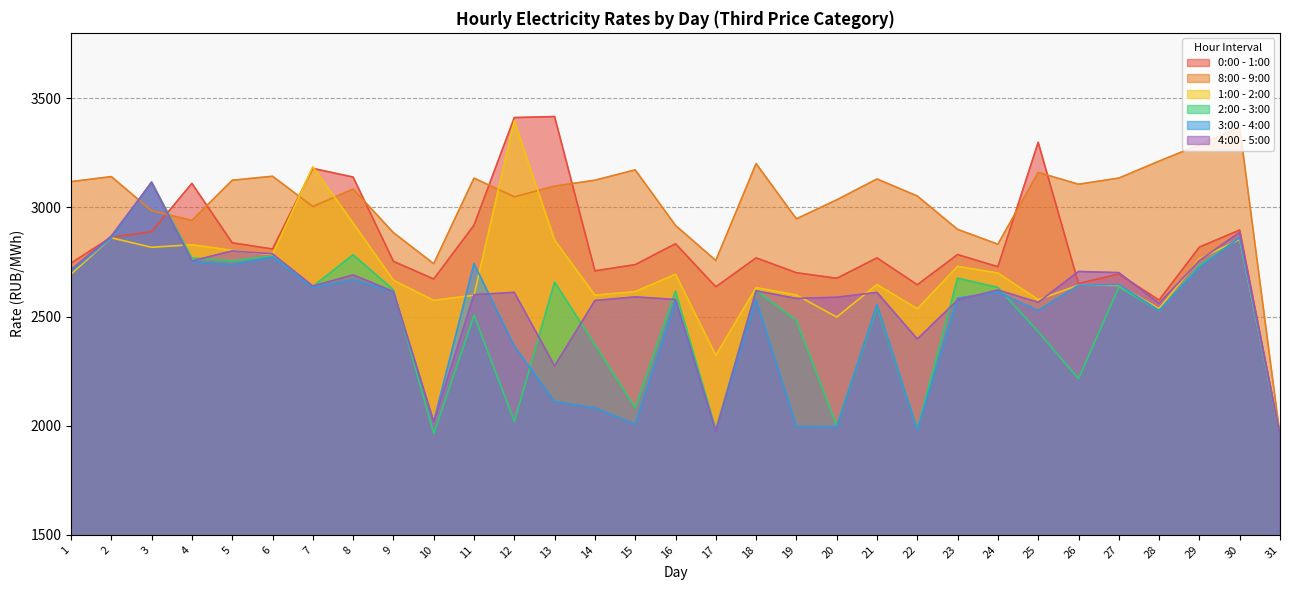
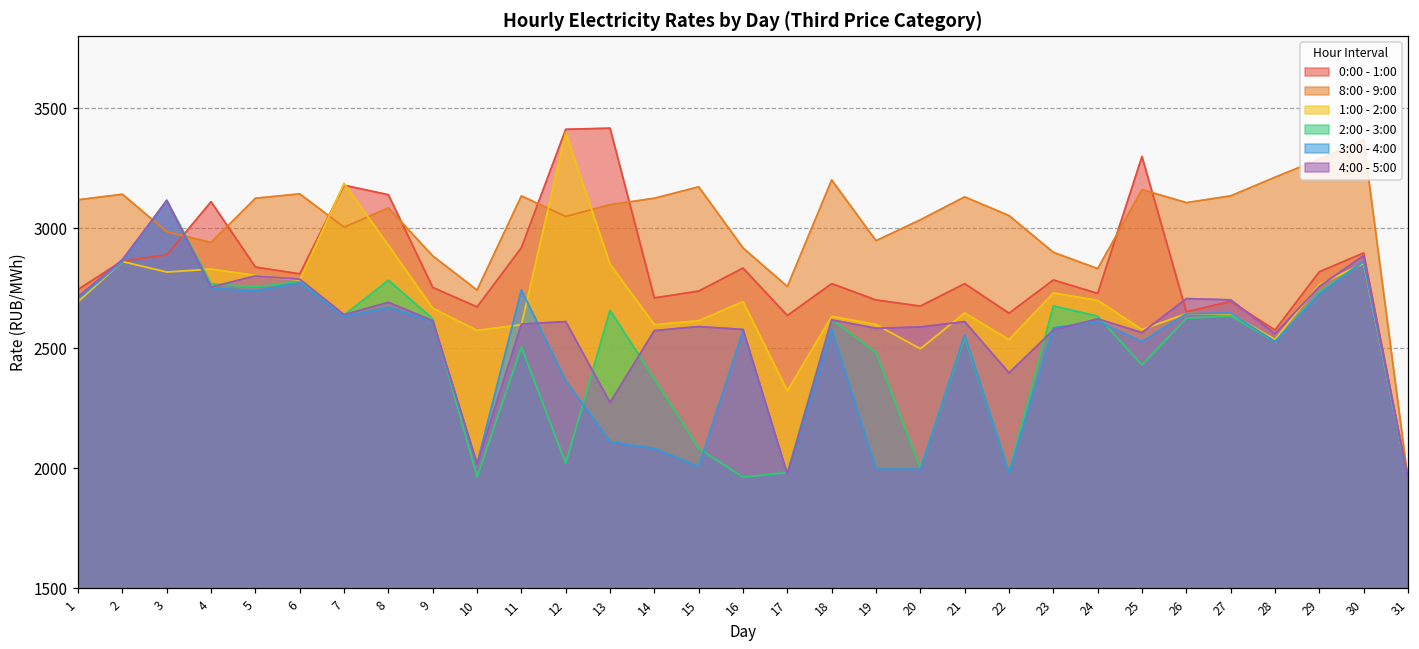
  {
    "2:00 - 3:00": {
      "4": 2770,
      "5": 2760,
      "8": 2780,
      "10": 1960,
      "11": 2510,
      "12": 2020,
      "13": 2660,
      "14": 2370,
      "15": 2080,
-     "16": 2620,
+     "16": 1960,
      "19": 2480,
      "23": 2680,
      "25": 2430,
-     "26": 2220
+     "26": 2620
    },
    "3:00 - 4:00": {
      "5": 2740,
      "8": 2670,
      "11": 2740,
      "12": 2360,
      "13": 2110,
      "14": 2080,
      "15": 2010,
      "18": 2580,
      "19": 2000,
      "25": 2530
    },
    "4:00 - 5:00": {
      "8": 2690,
      "12": 2610,
      "13": 2270,
      "14": 2570,
      "15": 2590,
      "19": 2580,
      "20": 2590,
      "21": 2610,
      "22": 2400,
      "25": 2570,
      "26": 2710,
      "28": 2560
    }
  }
